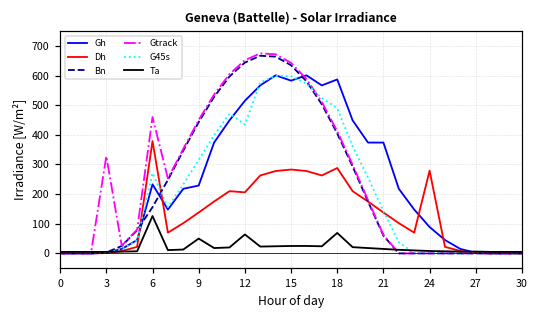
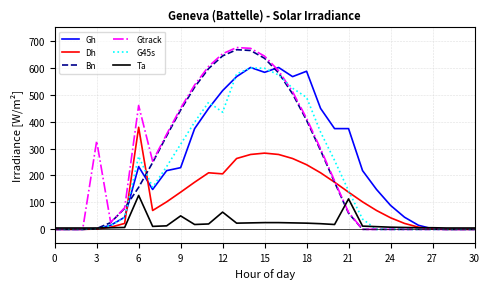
  {
    "Gh": {
      "6": 230,
      "9": 230,
      "12": 520,
      "15": 580,
      "18": 590,
      "21": 370,
      "24": 90
    },
    "Dh": {
      "6": 380,
      "9": 140,
      "12": 210,
      "15": 280,
-     "18": 290,
-     "24": 280
+     "18": 240,
+     "24": 40
    },
    "Bn": {
      "6": 160
    },
    "Gtrack": {
      "3": 330,
      "6": 460
    },
    "G45s": {
      "6": 270,
      "9": 320,
      "12": 440,
      "15": 600,
      "18": 490
    },
    "Ta": {
      "6": 130,
      "9": 50,
      "12": 60,
      "15": 30,
-     "18": 70,
-     "21": 20
+     "18": 20,
+     "21": 110
    }
  }
